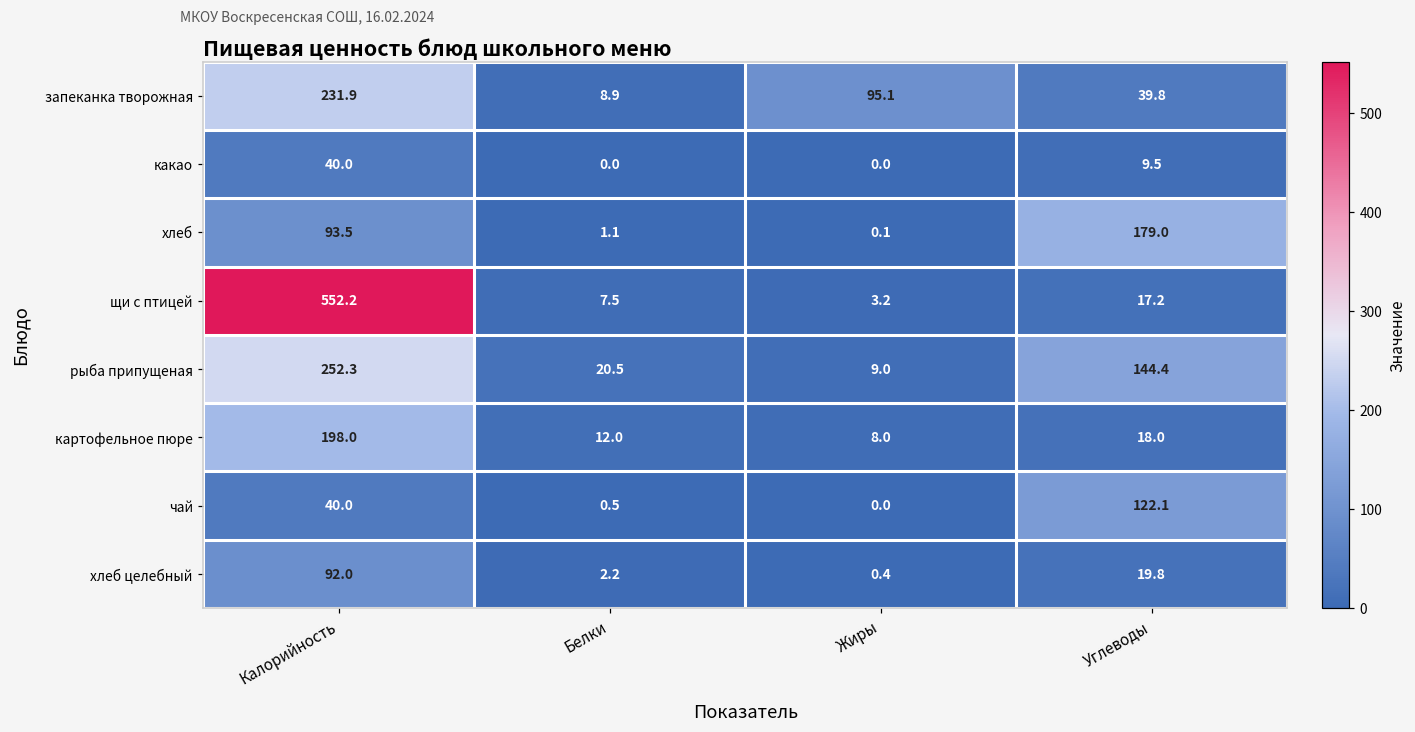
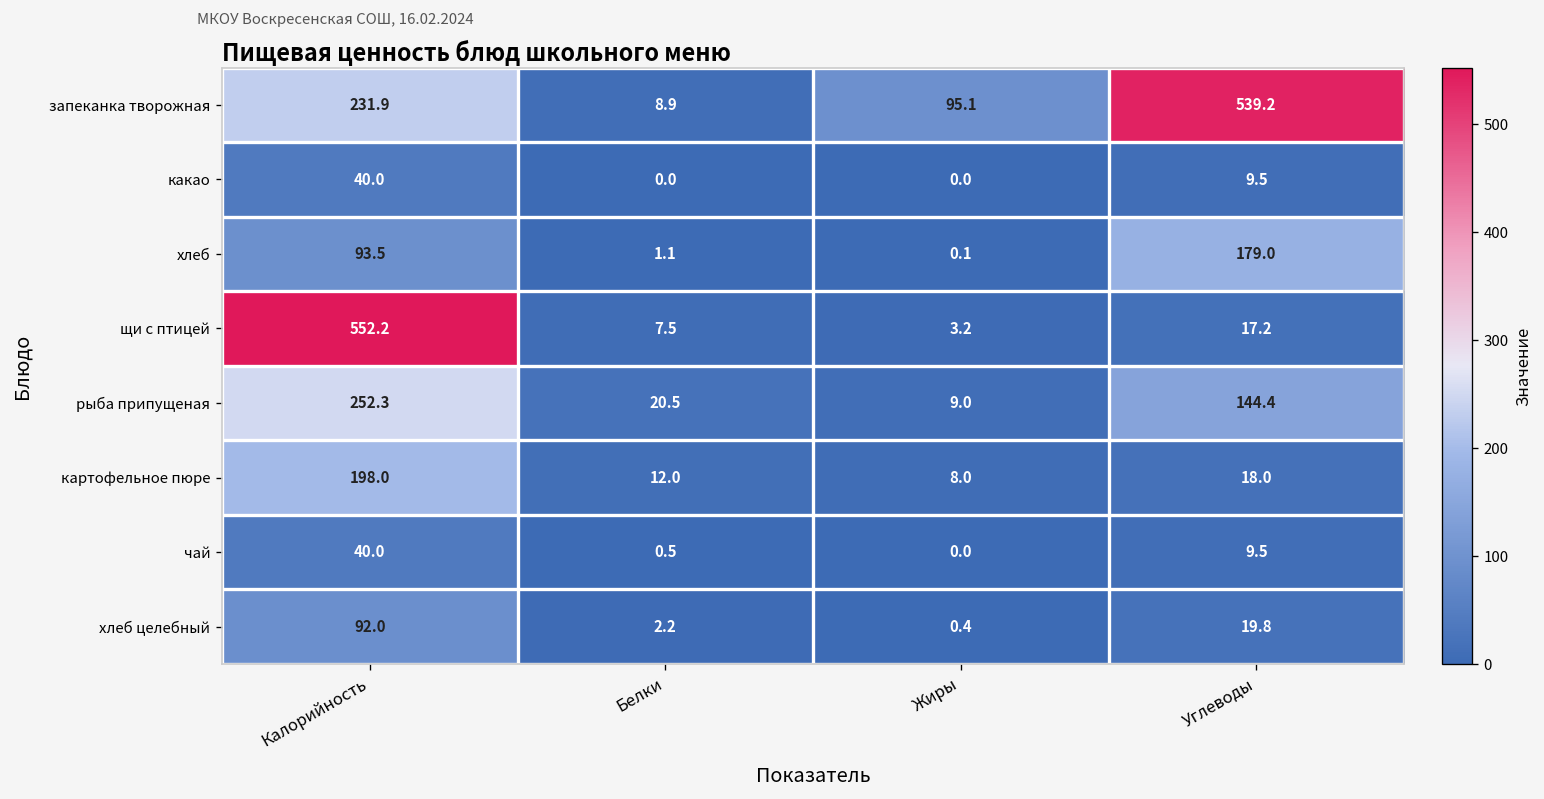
  {
    "запеканка творожная": {
      "Калорийность": 231.9,
      "Белки": 8.9,
      "Жиры": 95.1,
-     "Углеводы": 39.8
+     "Углеводы": 539.2
    },
    "какао": {
      "Калорийность": 40.0,
      "Белки": 0.0,
      "Жиры": 0.0,
      "Углеводы": 9.5
    },
    "хлеб": {
      "Калорийность": 93.5,
      "Белки": 1.1,
      "Жиры": 0.1,
      "Углеводы": 179.0
    },
    "щи с птицей": {
      "Калорийность": 552.2,
      "Белки": 7.5,
      "Жиры": 3.2,
      "Углеводы": 17.2
    },
    "рыба припущеная": {
      "Калорийность": 252.3,
      "Белки": 20.5,
      "Жиры": 9.0,
      "Углеводы": 144.4
    },
    "картофельное пюре": {
      "Калорийность": 198.0,
      "Белки": 12.0,
      "Жиры": 8.0,
      "Углеводы": 18.0
    },
    "чай": {
      "Калорийность": 40.0,
      "Белки": 0.5,
      "Жиры": 0.0,
-     "Углеводы": 122.1
+     "Углеводы": 9.5
    },
    "хлеб целебный": {
      "Калорийность": 92.0,
      "Белки": 2.2,
      "Жиры": 0.4,
      "Углеводы": 19.8
    }
  }
